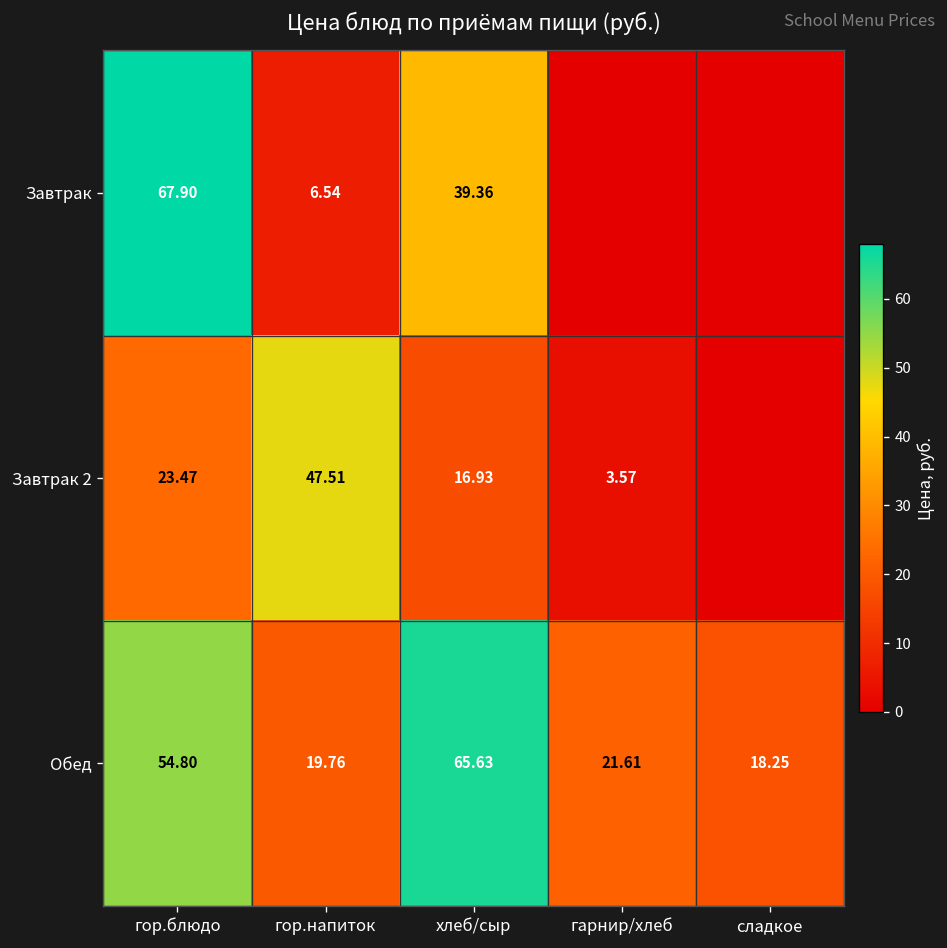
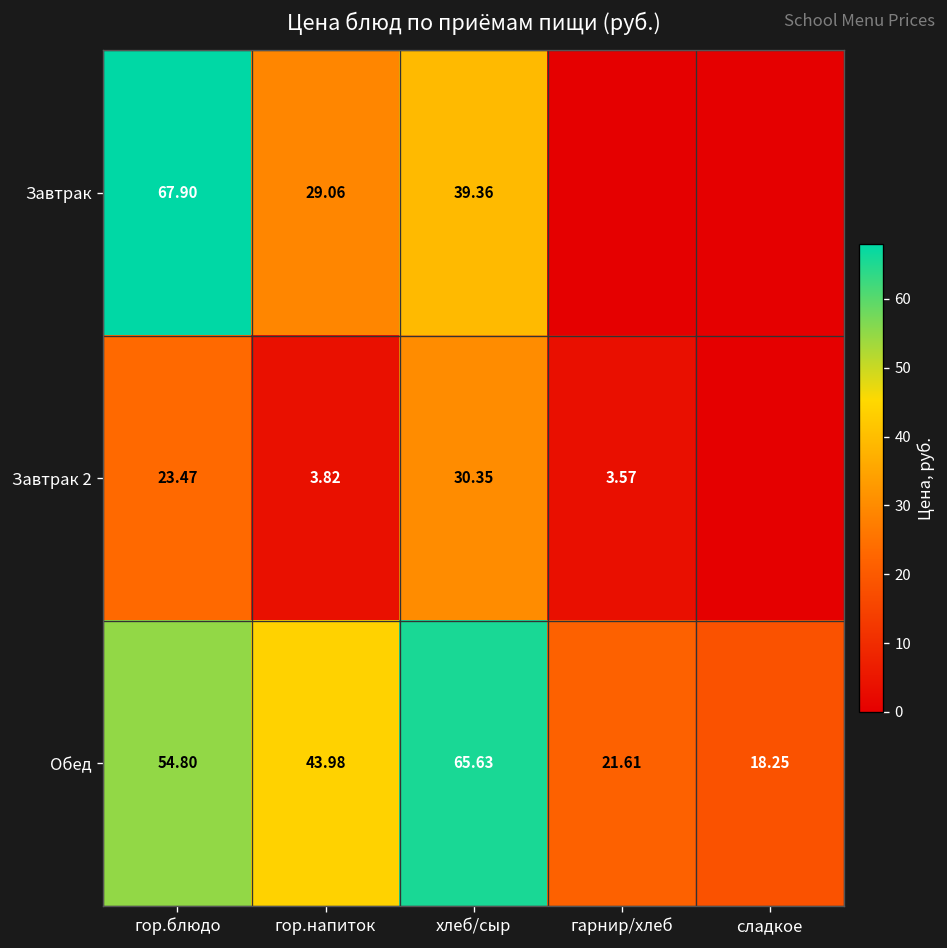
  {
    "Завтрак": {
      "гор.блюдо": 67.90,
-     "гор.напиток": 6.54,
+     "гор.напиток": 29.06,
      "хлеб/сыр": 39.36
    },
    "Завтрак 2": {
      "гор.блюдо": 23.47,
-     "гор.напиток": 47.51,
-     "хлеб/сыр": 16.93,
+     "гор.напиток": 3.82,
+     "хлеб/сыр": 30.35,
      "гарнир/хлеб": 3.57
    },
    "Обед": {
      "гор.блюдо": 54.80,
-     "гор.напиток": 19.76,
+     "гор.напиток": 43.98,
      "хлеб/сыр": 65.63,
      "гарнир/хлеб": 21.61,
      "сладкое": 18.25
    }
  }
